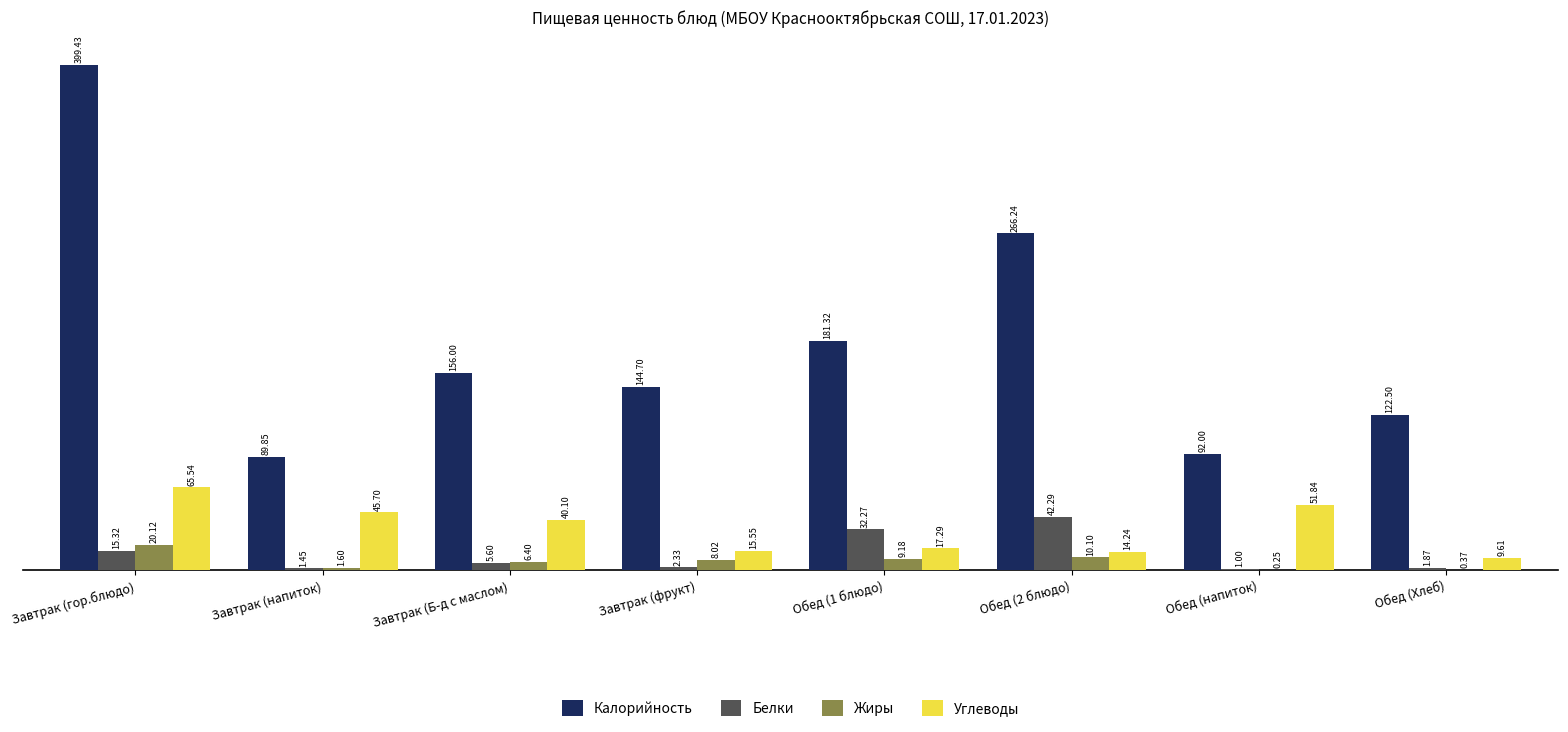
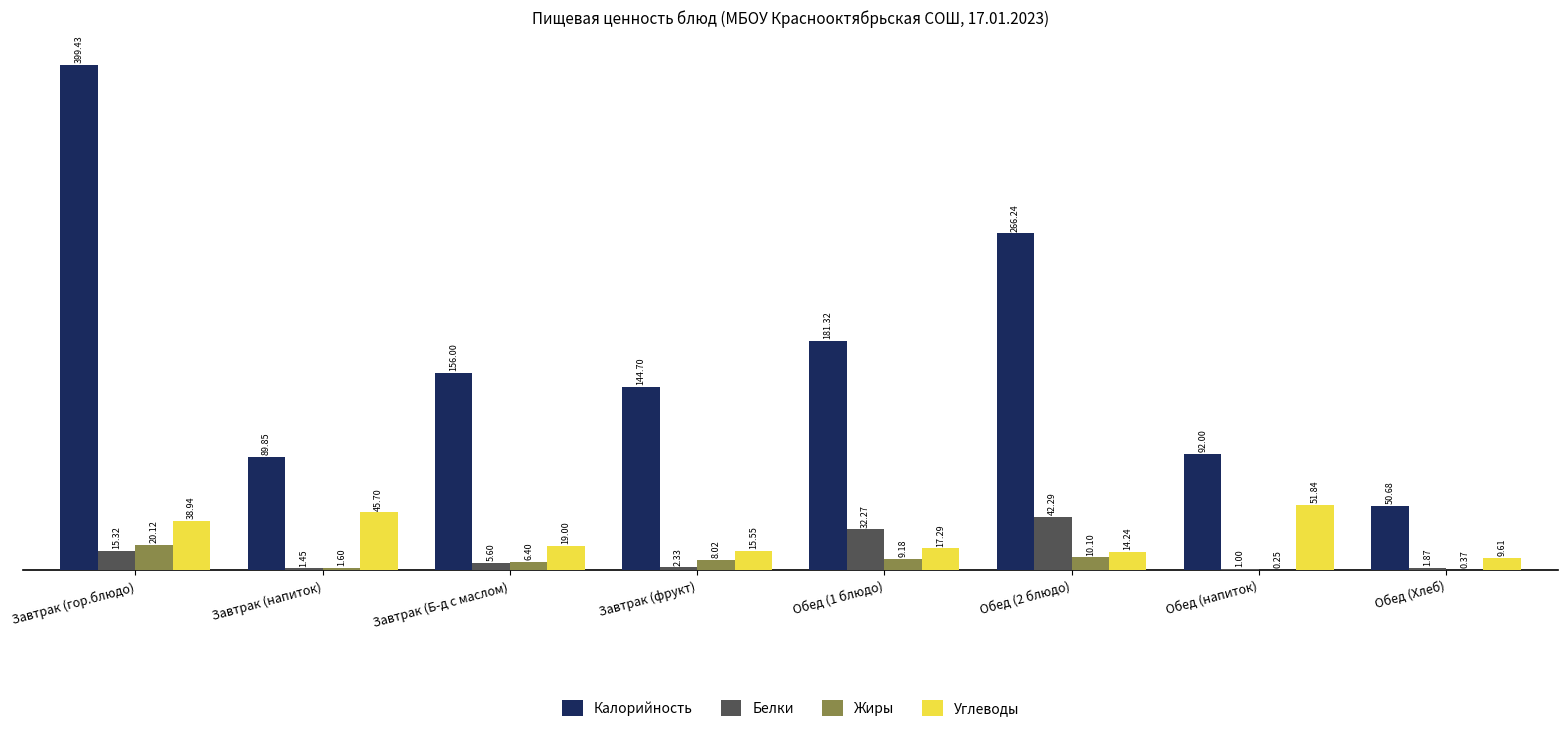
  {
    "Калорийность": {
      "Завтрак (гор.блюдо)": 399.43,
      "Завтрак (напиток)": 89.85,
      "Завтрак (Б-д с маслом)": 156.00,
      "Завтрак (фрукт)": 144.70,
      "Обед (1 блюдо)": 181.32,
      "Обед (2 блюдо)": 266.24,
      "Обед (напиток)": 92.00,
-     "Обед (Хлеб)": 122.50
+     "Обед (Хлеб)": 50.68
    },
    "Белки": {
      "Завтрак (гор.блюдо)": 15.32,
      "Завтрак (напиток)": 1.45,
      "Завтрак (Б-д с маслом)": 5.60,
      "Завтрак (фрукт)": 2.33,
      "Обед (1 блюдо)": 32.27,
      "Обед (2 блюдо)": 42.29,
      "Обед (напиток)": 1.00,
      "Обед (Хлеб)": 1.87
    },
    "Жиры": {
      "Завтрак (гор.блюдо)": 20.12,
      "Завтрак (напиток)": 1.60,
      "Завтрак (Б-д с маслом)": 6.40,
      "Завтрак (фрукт)": 8.02,
      "Обед (1 блюдо)": 9.18,
      "Обед (2 блюдо)": 10.10,
      "Обед (напиток)": 0.25,
      "Обед (Хлеб)": 0.37
    },
    "Углеводы": {
-     "Завтрак (гор.блюдо)": 65.54,
+     "Завтрак (гор.блюдо)": 38.94,
      "Завтрак (напиток)": 45.70,
-     "Завтрак (Б-д с маслом)": 40.10,
+     "Завтрак (Б-д с маслом)": 19.00,
      "Завтрак (фрукт)": 15.55,
      "Обед (1 блюдо)": 17.29,
      "Обед (2 блюдо)": 14.24,
      "Обед (напиток)": 51.84,
      "Обед (Хлеб)": 9.61
    }
  }
